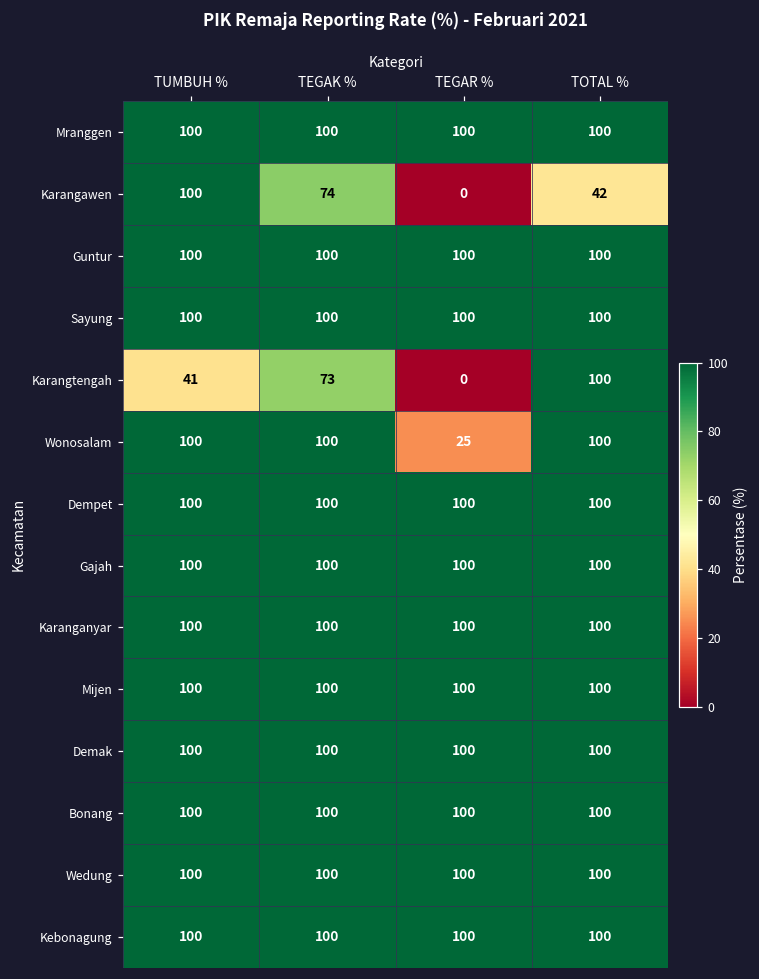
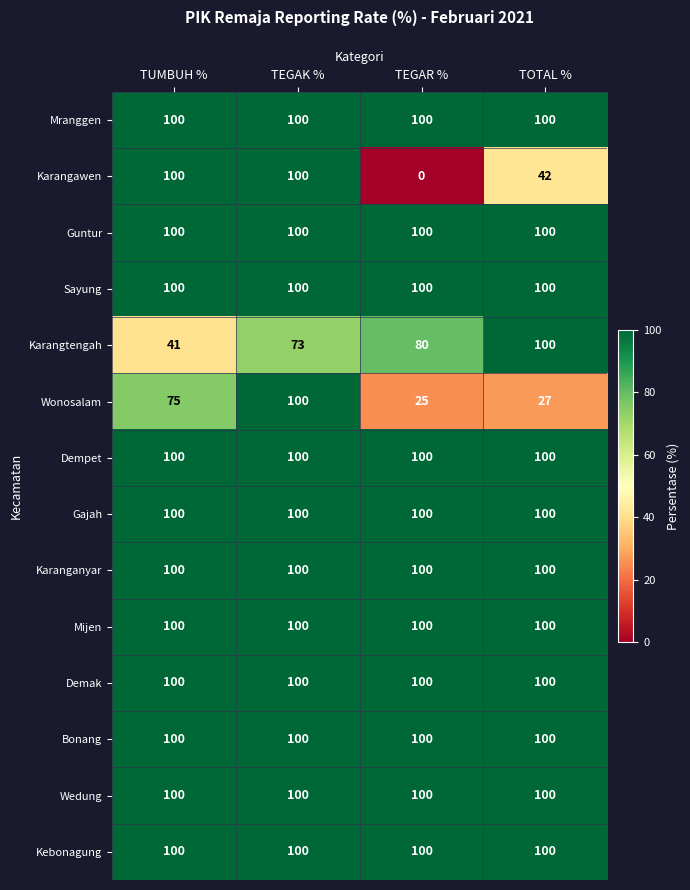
  {
    "Mranggen": {
      "TUMBUH %": 100,
      "TEGAK %": 100,
      "TEGAR %": 100,
      "TOTAL %": 100
    },
    "Karangawen": {
      "TUMBUH %": 100,
-     "TEGAK %": 74,
+     "TEGAK %": 100,
      "TEGAR %": 0,
      "TOTAL %": 42
    },
    "Guntur": {
      "TUMBUH %": 100,
      "TEGAK %": 100,
      "TEGAR %": 100,
      "TOTAL %": 100
    },
    "Sayung": {
      "TUMBUH %": 100,
      "TEGAK %": 100,
      "TEGAR %": 100,
      "TOTAL %": 100
    },
    "Karangtengah": {
      "TUMBUH %": 41,
      "TEGAK %": 73,
-     "TEGAR %": 0,
+     "TEGAR %": 80,
      "TOTAL %": 100
    },
    "Wonosalam": {
-     "TUMBUH %": 100,
+     "TUMBUH %": 75,
      "TEGAK %": 100,
      "TEGAR %": 25,
-     "TOTAL %": 100
+     "TOTAL %": 27
    },
    "Dempet": {
      "TUMBUH %": 100,
      "TEGAK %": 100,
      "TEGAR %": 100,
      "TOTAL %": 100
    },
    "Gajah": {
      "TUMBUH %": 100,
      "TEGAK %": 100,
      "TEGAR %": 100,
      "TOTAL %": 100
    },
    "Karanganyar": {
      "TUMBUH %": 100,
      "TEGAK %": 100,
      "TEGAR %": 100,
      "TOTAL %": 100
    },
    "Mijen": {
      "TUMBUH %": 100,
      "TEGAK %": 100,
      "TEGAR %": 100,
      "TOTAL %": 100
    },
    "Demak": {
      "TUMBUH %": 100,
      "TEGAK %": 100,
      "TEGAR %": 100,
      "TOTAL %": 100
    },
    "Bonang": {
      "TUMBUH %": 100,
      "TEGAK %": 100,
      "TEGAR %": 100,
      "TOTAL %": 100
    },
    "Wedung": {
      "TUMBUH %": 100,
      "TEGAK %": 100,
      "TEGAR %": 100,
      "TOTAL %": 100
    },
    "Kebonagung": {
      "TUMBUH %": 100,
      "TEGAK %": 100,
      "TEGAR %": 100,
      "TOTAL %": 100
    }
  }
